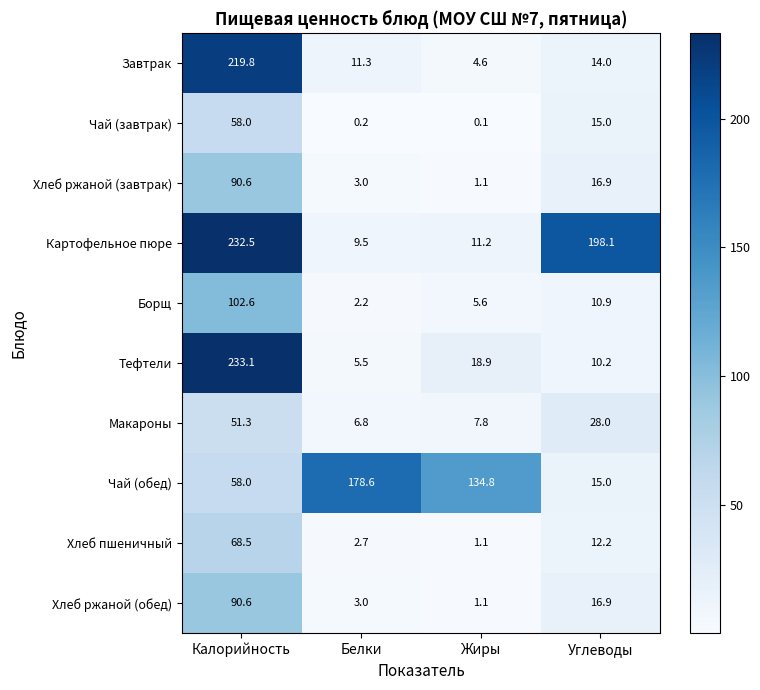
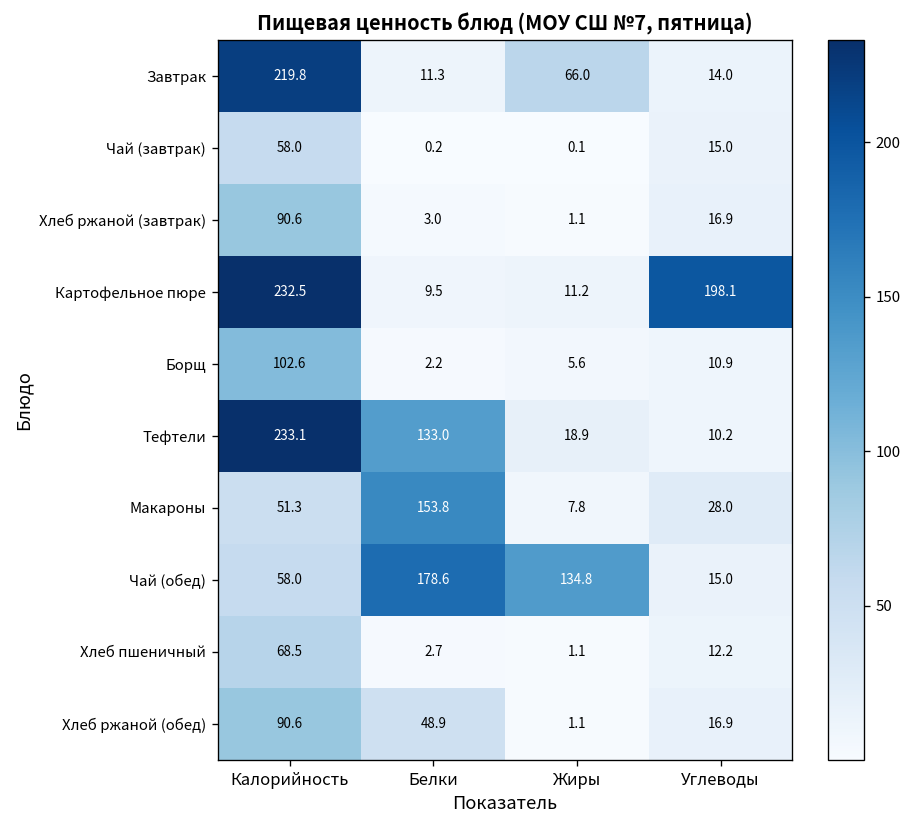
  {
    "Завтрак": {
      "Калорийность": 219.8,
      "Белки": 11.3,
-     "Жиры": 4.6,
+     "Жиры": 66.0,
      "Углеводы": 14.0
    },
    "Чай (завтрак)": {
      "Калорийность": 58.0,
      "Белки": 0.2,
      "Жиры": 0.1,
      "Углеводы": 15.0
    },
    "Хлеб ржаной (завтрак)": {
      "Калорийность": 90.6,
      "Белки": 3.0,
      "Жиры": 1.1,
      "Углеводы": 16.9
    },
    "Картофельное пюре": {
      "Калорийность": 232.5,
      "Белки": 9.5,
      "Жиры": 11.2,
      "Углеводы": 198.1
    },
    "Борщ": {
      "Калорийность": 102.6,
      "Белки": 2.2,
      "Жиры": 5.6,
      "Углеводы": 10.9
    },
    "Тефтели": {
      "Калорийность": 233.1,
-     "Белки": 5.5,
+     "Белки": 133.0,
      "Жиры": 18.9,
      "Углеводы": 10.2
    },
    "Макароны": {
      "Калорийность": 51.3,
-     "Белки": 6.8,
+     "Белки": 153.8,
      "Жиры": 7.8,
      "Углеводы": 28.0
    },
    "Чай (обед)": {
      "Калорийность": 58.0,
      "Белки": 178.6,
      "Жиры": 134.8,
      "Углеводы": 15.0
    },
    "Хлеб пшеничный": {
      "Калорийность": 68.5,
      "Белки": 2.7,
      "Жиры": 1.1,
      "Углеводы": 12.2
    },
    "Хлеб ржаной (обед)": {
      "Калорийность": 90.6,
-     "Белки": 3.0,
+     "Белки": 48.9,
      "Жиры": 1.1,
      "Углеводы": 16.9
    }
  }
